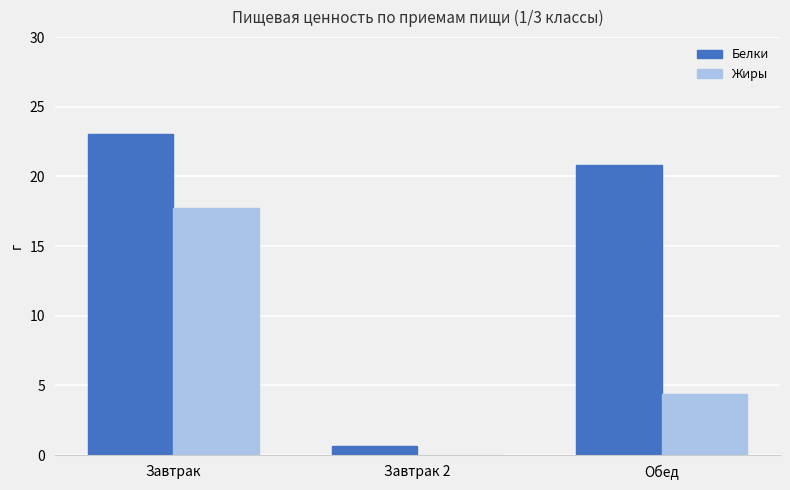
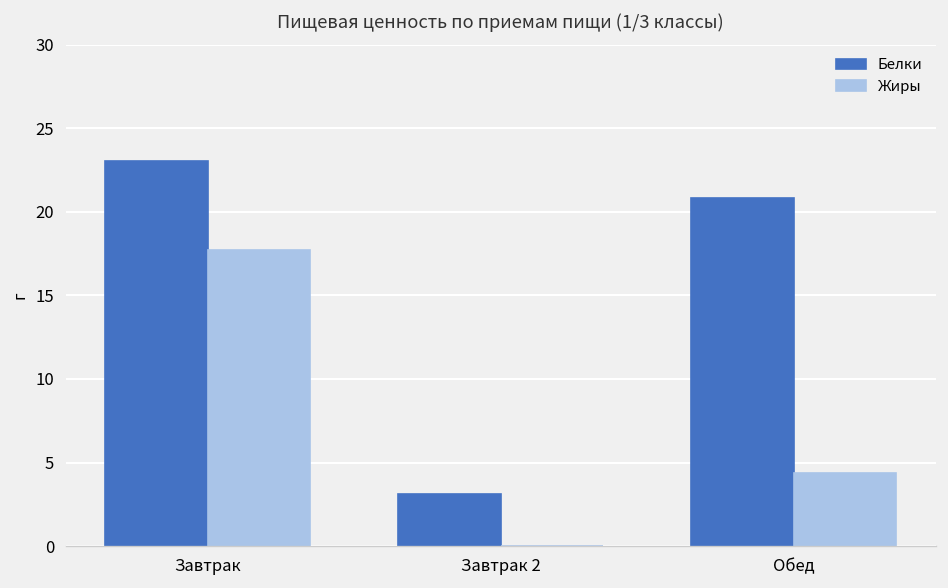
  {
    "Белки": {
      "Завтрак": 23.0,
-     "Завтрак 2": 0.6,
+     "Завтрак 2": 3.1,
      "Обед": 20.8
    },
    "Жиры": {
      "Завтрак": 17.7,
      "Завтрак 2": 0.0,
      "Обед": 4.4
    }
  }
